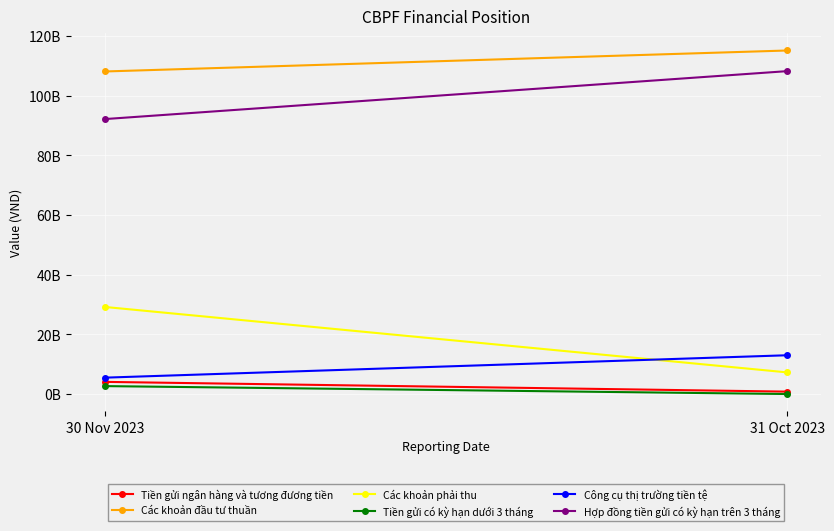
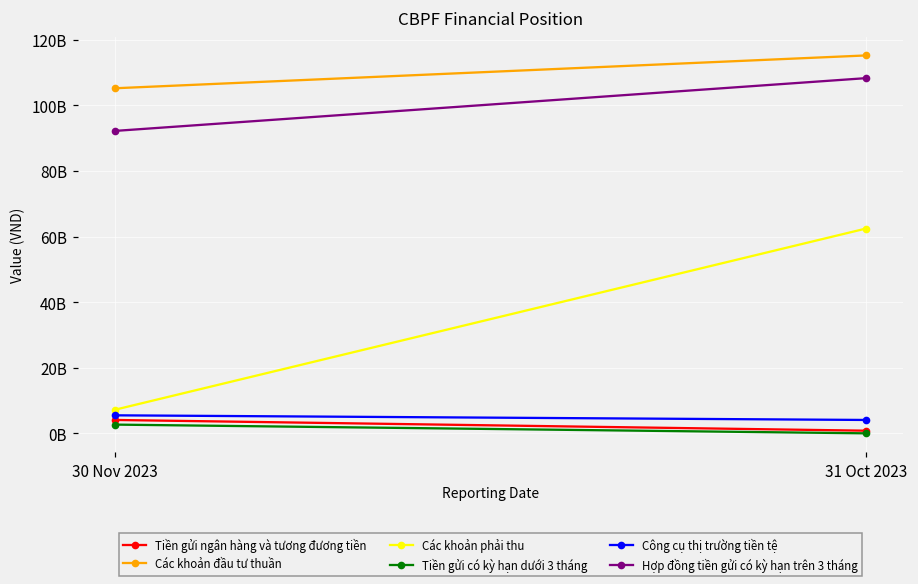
  {
    "Tiền gửi ngân hàng và tương đương tiền": {
      "30 Nov 2023": 4000000000
    },
    "Các khoản đầu tư thuần": {
-     "30 Nov 2023": 108000000000,
+     "30 Nov 2023": 105000000000,
      "31 Oct 2023": 115000000000
    },
    "Các khoản phải thu": {
-     "30 Nov 2023": 29000000000,
-     "31 Oct 2023": 7000000000
+     "30 Nov 2023": 7000000000,
+     "31 Oct 2023": 62000000000
    },
    "Tiền gửi có kỳ hạn dưới 3 tháng": {
      "30 Nov 2023": 3000000000
    },
    "Công cụ thị trường tiền tệ": {
      "30 Nov 2023": 5000000000,
-     "31 Oct 2023": 13000000000
+     "31 Oct 2023": 4000000000
    },
    "Hợp đồng tiền gửi có kỳ hạn trên 3 tháng": {
      "30 Nov 2023": 92000000000,
      "31 Oct 2023": 108000000000
    }
  }
